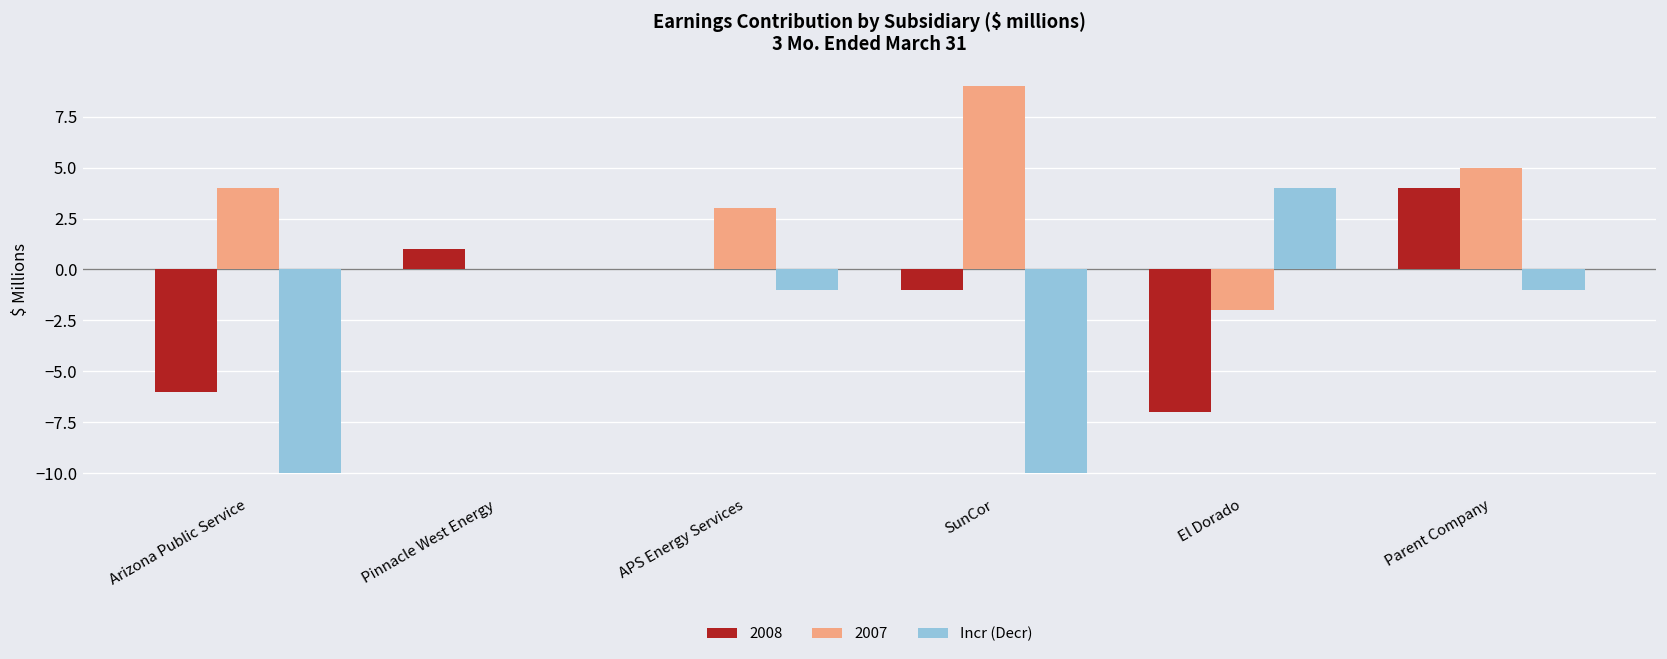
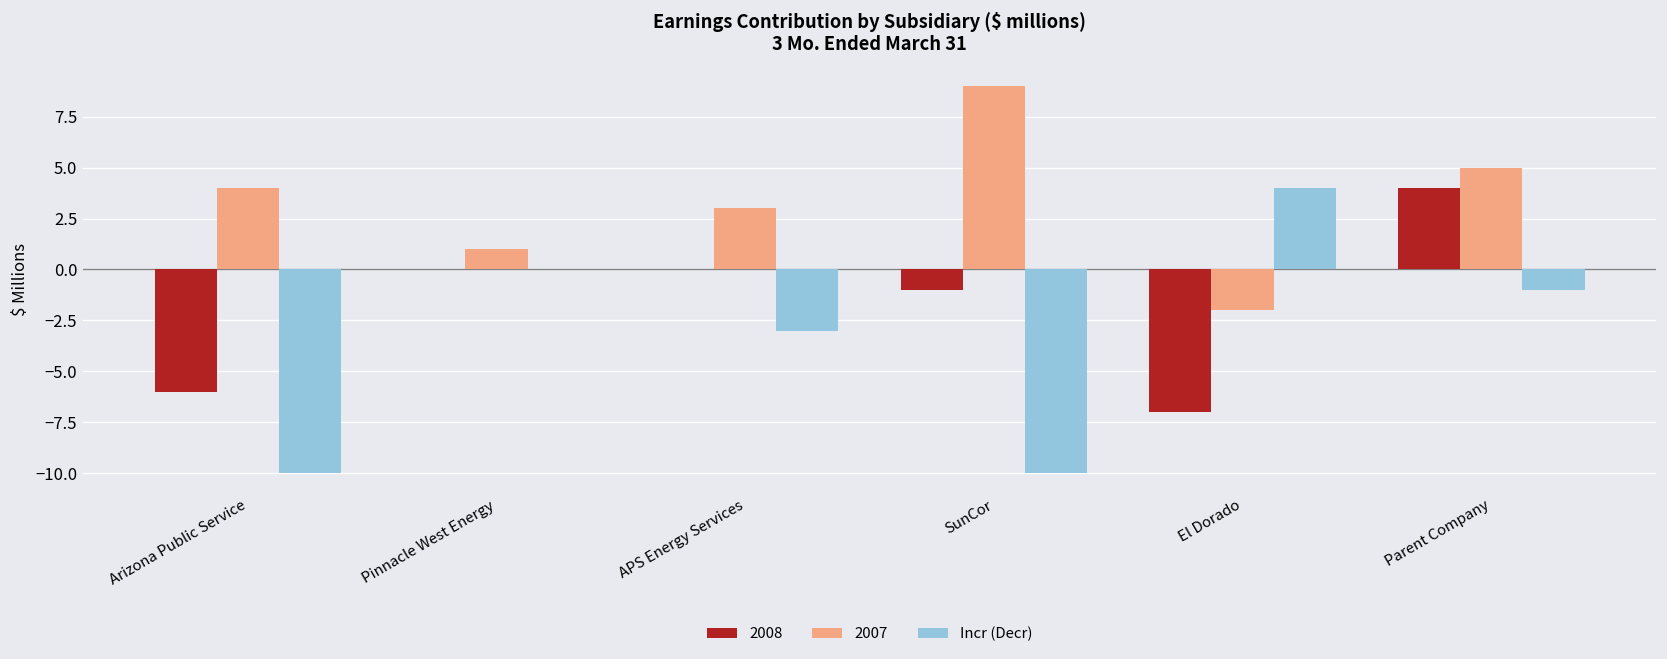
  {
    "2008": {
      "Arizona Public Service": -6,
-     "Pinnacle West Energy": 1,
+     "Pinnacle West Energy": 0,
      "APS Energy Services": 0,
      "SunCor": -1,
      "El Dorado": -7,
      "Parent Company": 4
    },
    "2007": {
      "Arizona Public Service": 4,
-     "Pinnacle West Energy": 0,
+     "Pinnacle West Energy": 1,
      "APS Energy Services": 3,
      "SunCor": 9,
      "El Dorado": -2,
      "Parent Company": 5
    },
    "Incr (Decr)": {
      "Arizona Public Service": -10,
      "Pinnacle West Energy": 0,
-     "APS Energy Services": -1,
+     "APS Energy Services": -3,
      "SunCor": -10,
      "El Dorado": 4,
      "Parent Company": -1
    }
  }
